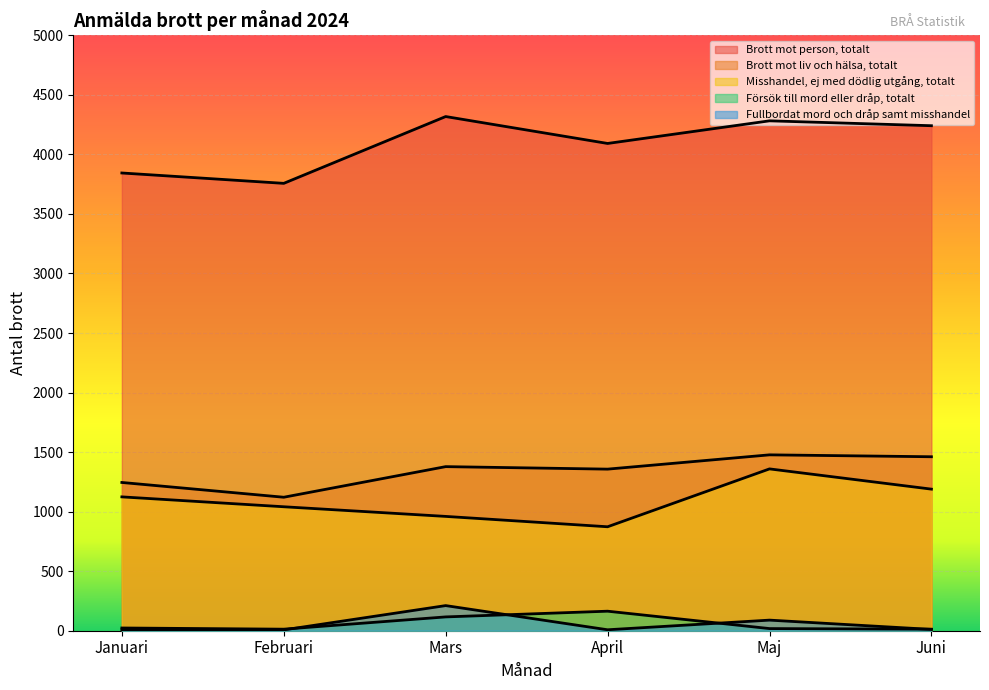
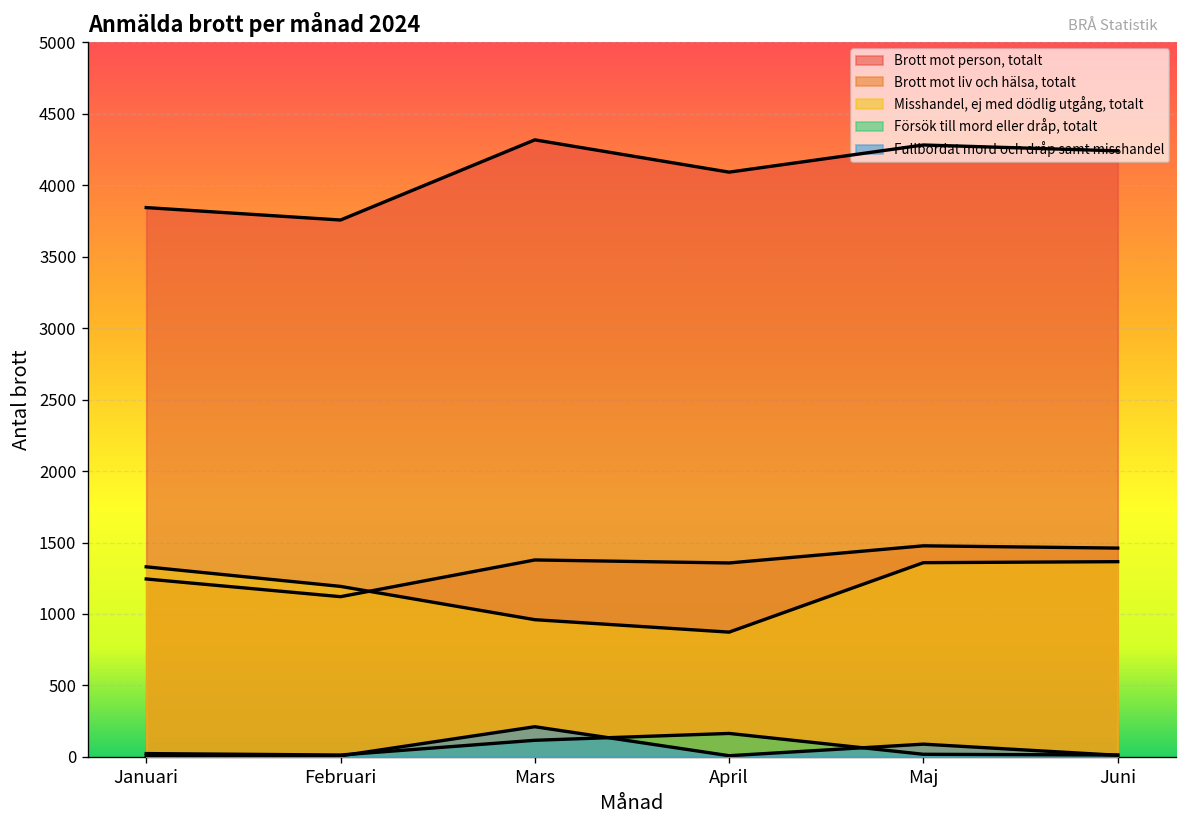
  {
    "Misshandel, ej med dödlig utgång, totalt": {
-     "Januari": 1120,
-     "Februari": 1040,
+     "Januari": 1330,
+     "Februari": 1190,
      "Mars": 960,
      "April": 870,
      "Maj": 1360,
-     "Juni": 1190
+     "Juni": 1370
    },
    "Försök till mord eller dråp, totalt": {
      "Mars": 120,
      "April": 160,
      "Maj": 20
    },
    "Fullbordat mord och dråp samt misshandel": {
      "Mars": 210,
      "April": 10,
      "Maj": 90
    }
  }
